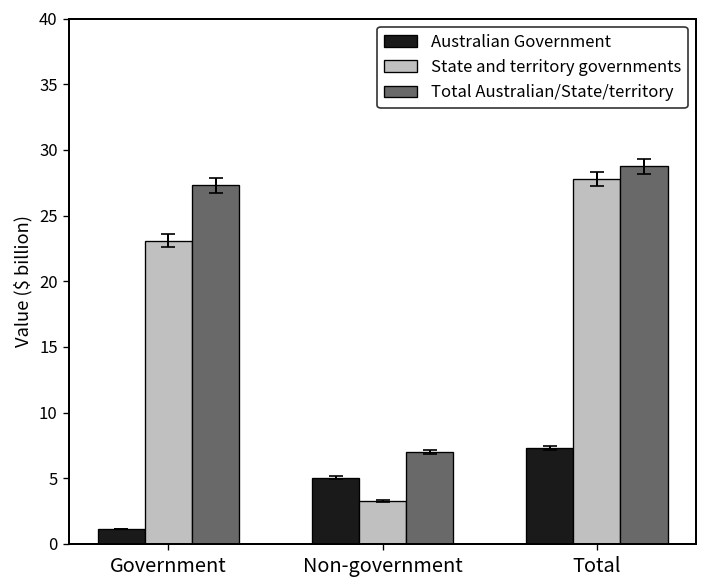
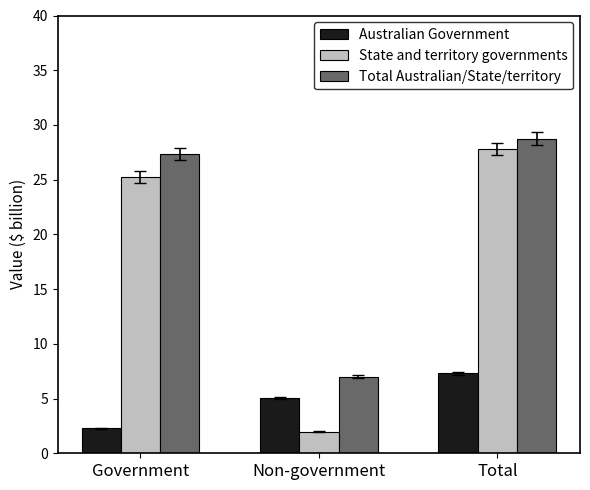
  {
    "Australian Government": {
-     "Government": 1.1,
+     "Government": 2.3,
      "Non-government": 5.0,
      "Total": 7.3
    },
    "State and territory governments": {
-     "Government": 23.1,
-     "Non-government": 3.3,
+     "Government": 25.2,
+     "Non-government": 2.0,
      "Total": 27.8
    },
    "Total Australian/State/territory": {
      "Government": 27.3,
      "Non-government": 7.0,
      "Total": 28.8
    }
  }
